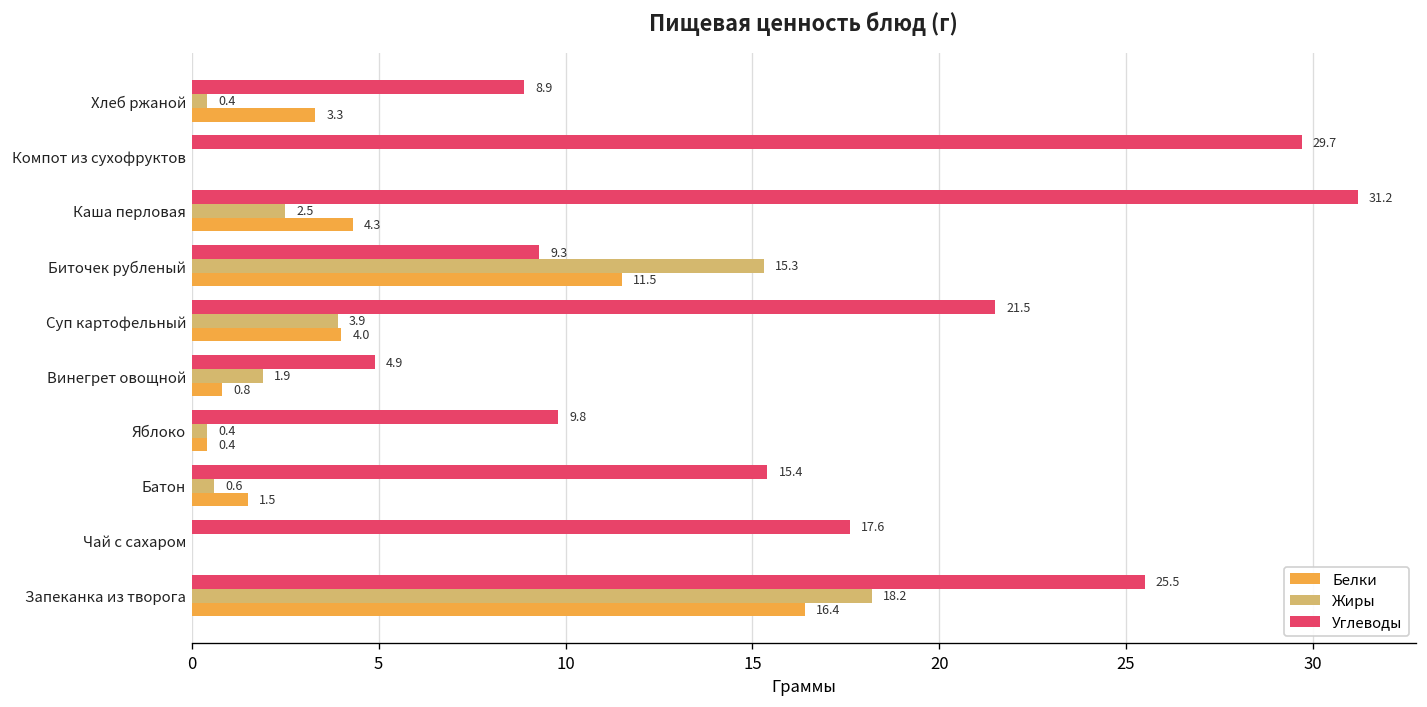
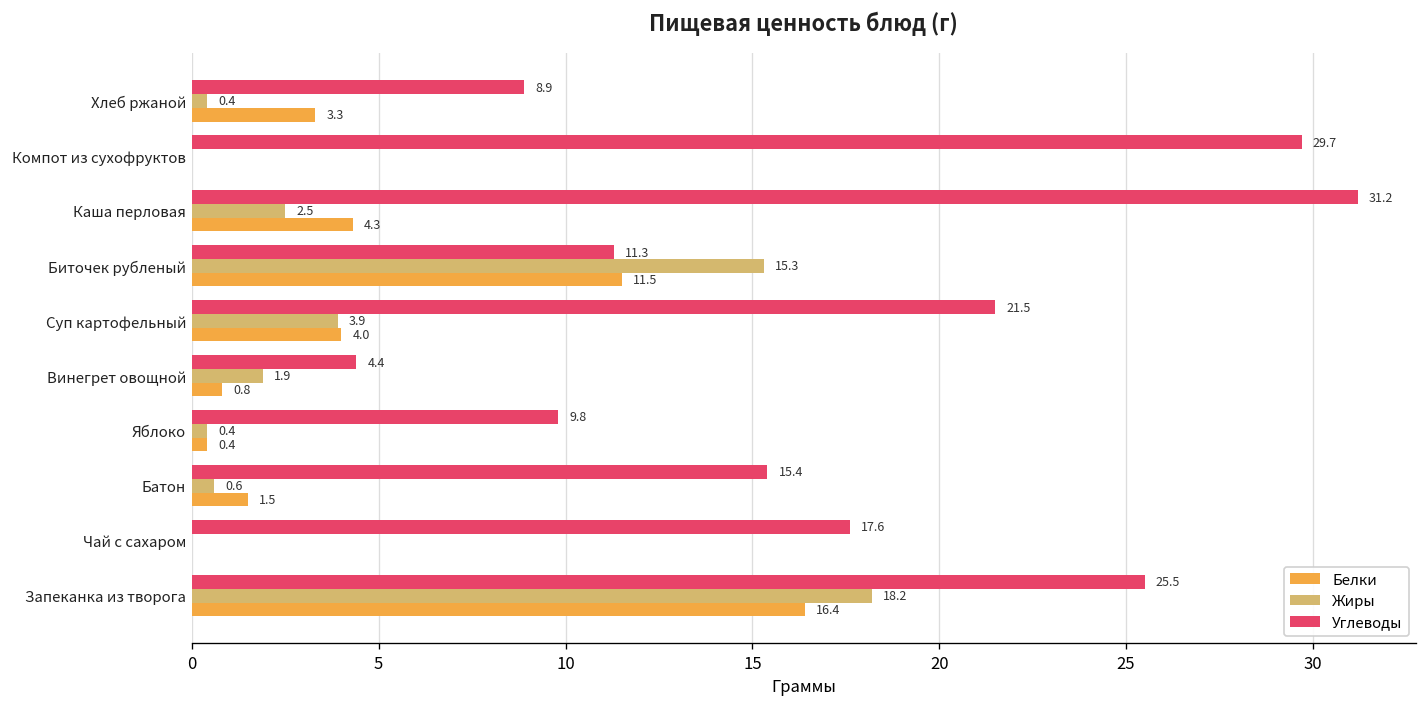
  {
    "Углеводы": {
      "Хлеб ржаной": 8.9,
      "Компот из сухофруктов": 29.7,
      "Каша перловая": 31.2,
-     "Биточек рубленый": 9.3,
+     "Биточек рубленый": 11.3,
      "Суп картофельный": 21.5,
-     "Винегрет овощной": 4.9,
+     "Винегрет овощной": 4.4,
      "Яблоко": 9.8,
      "Батон": 15.4,
      "Чай с сахаром": 17.6,
      "Запеканка из творога": 25.5
    }
  }
